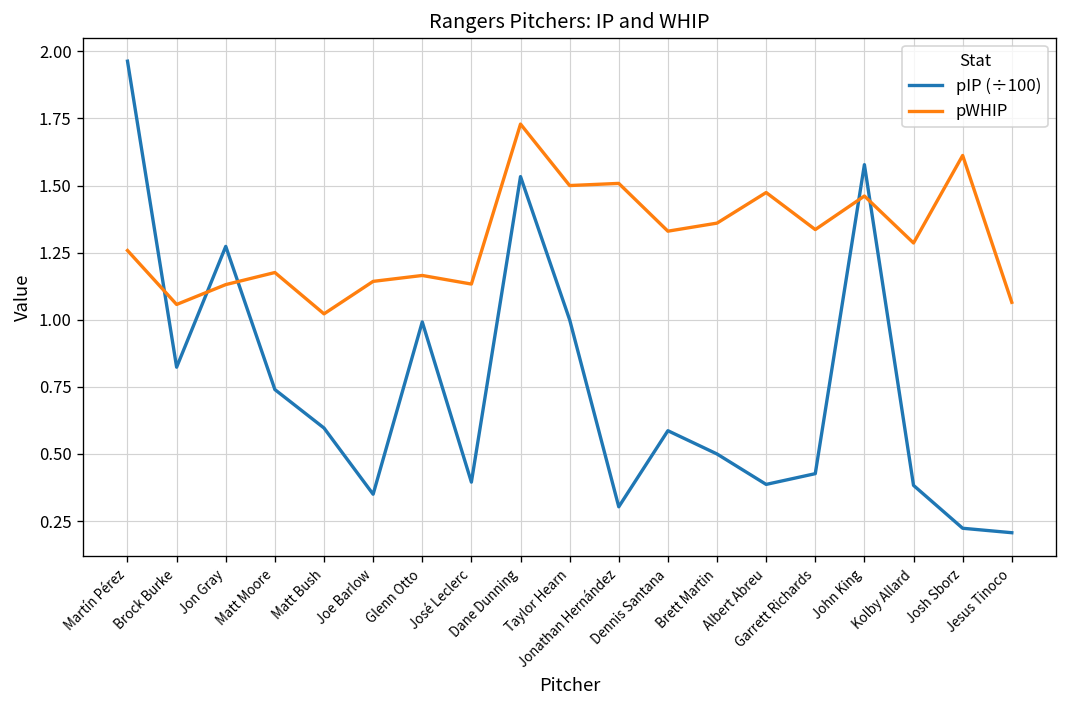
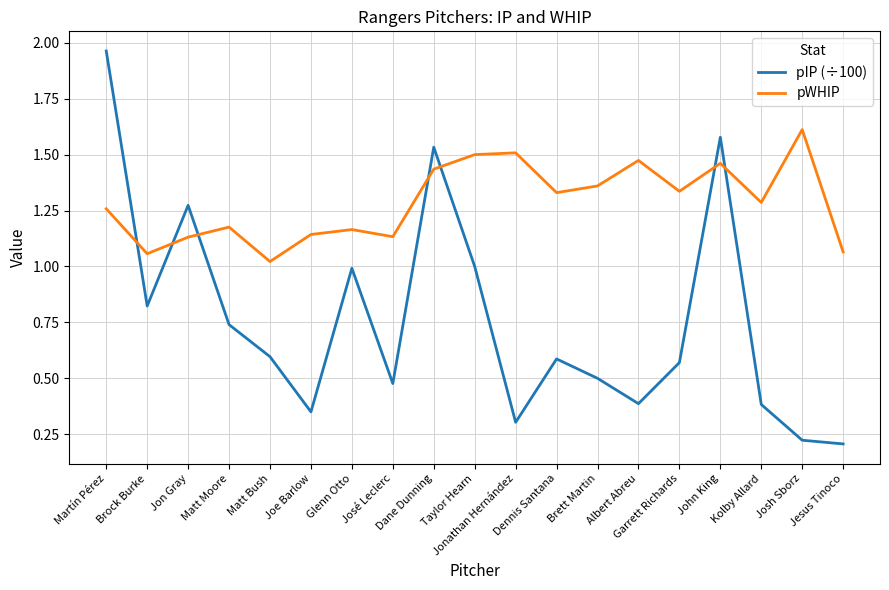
  {
    "pIP (÷100)": {
      "Martín Pérez": 1.96,
      "Brock Burke": 0.82,
      "Jon Gray": 1.27,
      "Matt Moore": 0.74,
      "Matt Bush": 0.60,
      "Joe Barlow": 0.35,
      "Glenn Otto": 0.99,
-     "José Leclerc": 0.40,
+     "José Leclerc": 0.48,
      "Dane Dunning": 1.53,
      "Taylor Hearn": 1.00,
      "Jonathan Hernández": 0.30,
      "Dennis Santana": 0.59,
      "Brett Martin": 0.50,
      "Albert Abreu": 0.39,
-     "Garrett Richards": 0.43,
+     "Garrett Richards": 0.57,
      "John King": 1.58,
      "Kolby Allard": 0.38,
      "Josh Sborz": 0.22,
      "Jesus Tinoco": 0.21
    },
    "pWHIP": {
      "Martín Pérez": 1.26,
      "Brock Burke": 1.06,
      "Jon Gray": 1.13,
      "Matt Moore": 1.18,
      "Matt Bush": 1.02,
      "Joe Barlow": 1.14,
      "Glenn Otto": 1.17,
      "José Leclerc": 1.13,
-     "Dane Dunning": 1.73,
+     "Dane Dunning": 1.44,
      "Taylor Hearn": 1.50,
      "Jonathan Hernández": 1.51,
      "Dennis Santana": 1.33,
      "Brett Martin": 1.36,
      "Albert Abreu": 1.47,
      "Garrett Richards": 1.34,
      "John King": 1.46,
      "Kolby Allard": 1.29,
      "Josh Sborz": 1.61,
      "Jesus Tinoco": 1.07
    }
  }
